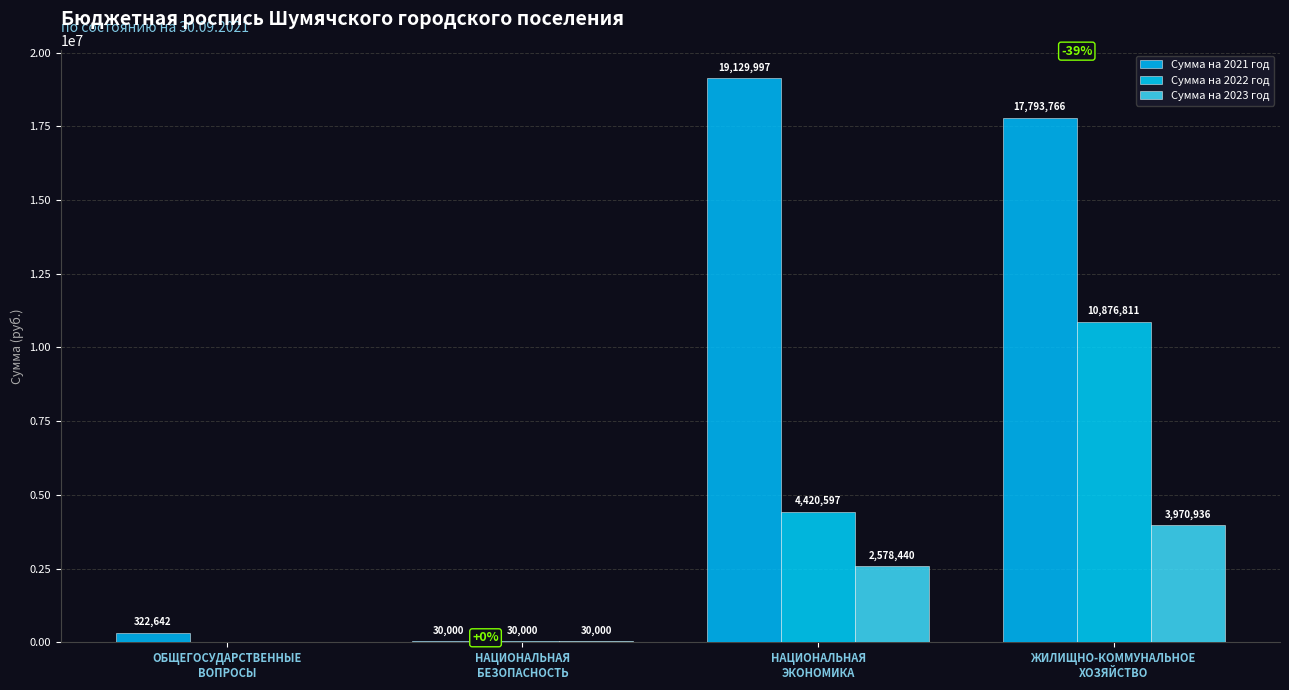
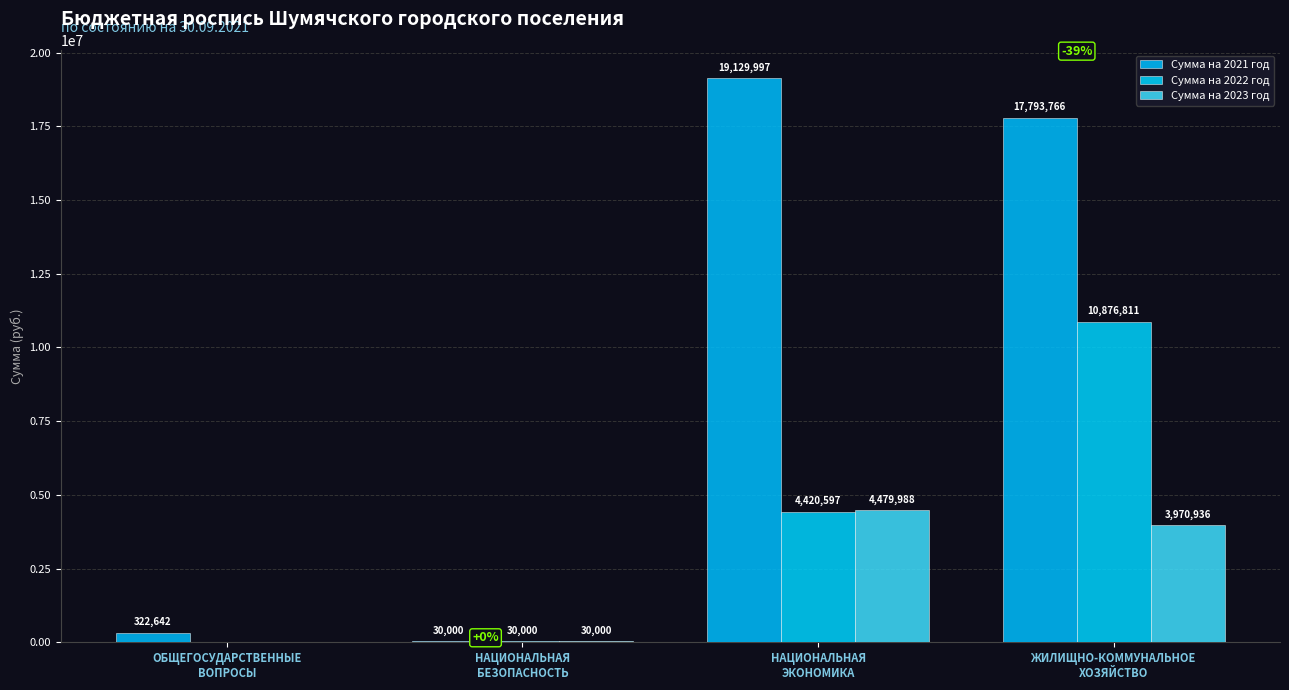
  {
    "Сумма на 2023 год": {
      "НАЦИОНАЛЬНАЯ БЕЗОПАСНОСТЬ": "30,000",
-     "НАЦИОНАЛЬНАЯ ЭКОНОМИКА": "2,578,440",
+     "НАЦИОНАЛЬНАЯ ЭКОНОМИКА": "4,479,988",
      "ЖИЛИЩНО-КОММУНАЛЬНОЕ ХОЗЯЙСТВО": "3,970,936"
    }
  }
